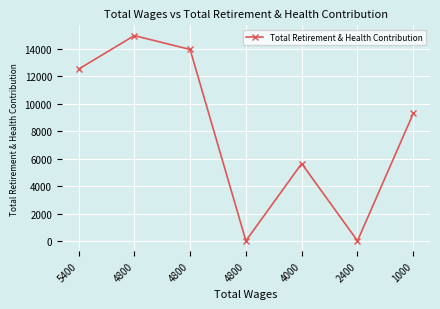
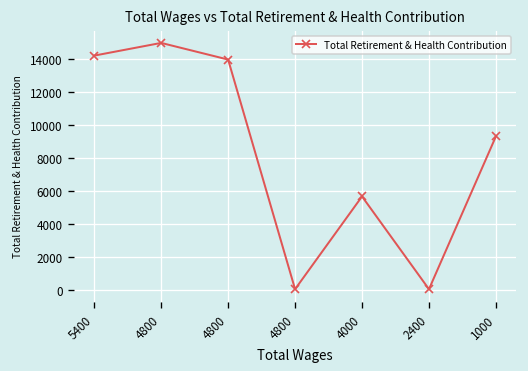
  {
-   "5400": 12500,
+   "5400": 14200,
    "4000": 5700,
    "2400": 0,
    "1000": 9300
  }
